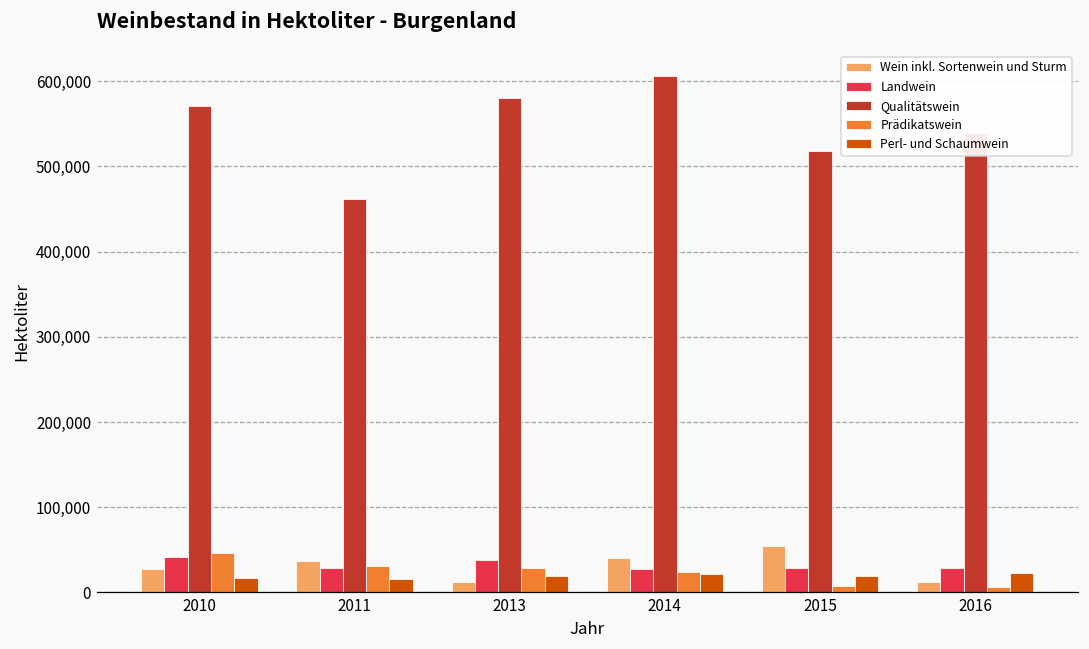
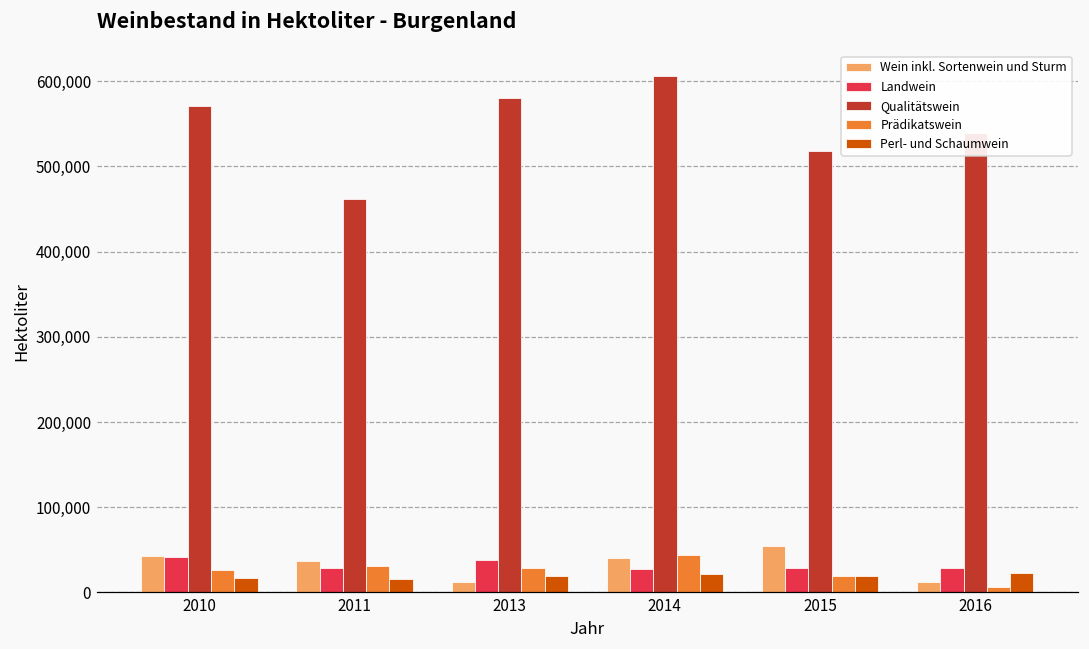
  {
    "Wein inkl. Sortenwein und Sturm": {
-     "2010": "30,000",
+     "2010": "40,000",
      "2011": "40,000",
      "2013": "10,000",
      "2014": "40,000",
      "2015": "50,000",
      "2016": "10,000"
    },
    "Prädikatswein": {
-     "2010": "50,000",
+     "2010": "30,000",
      "2011": "30,000",
      "2013": "30,000",
-     "2014": "20,000",
-     "2015": "10,000",
+     "2014": "40,000",
+     "2015": "20,000",
      "2016": "10,000"
    }
  }
